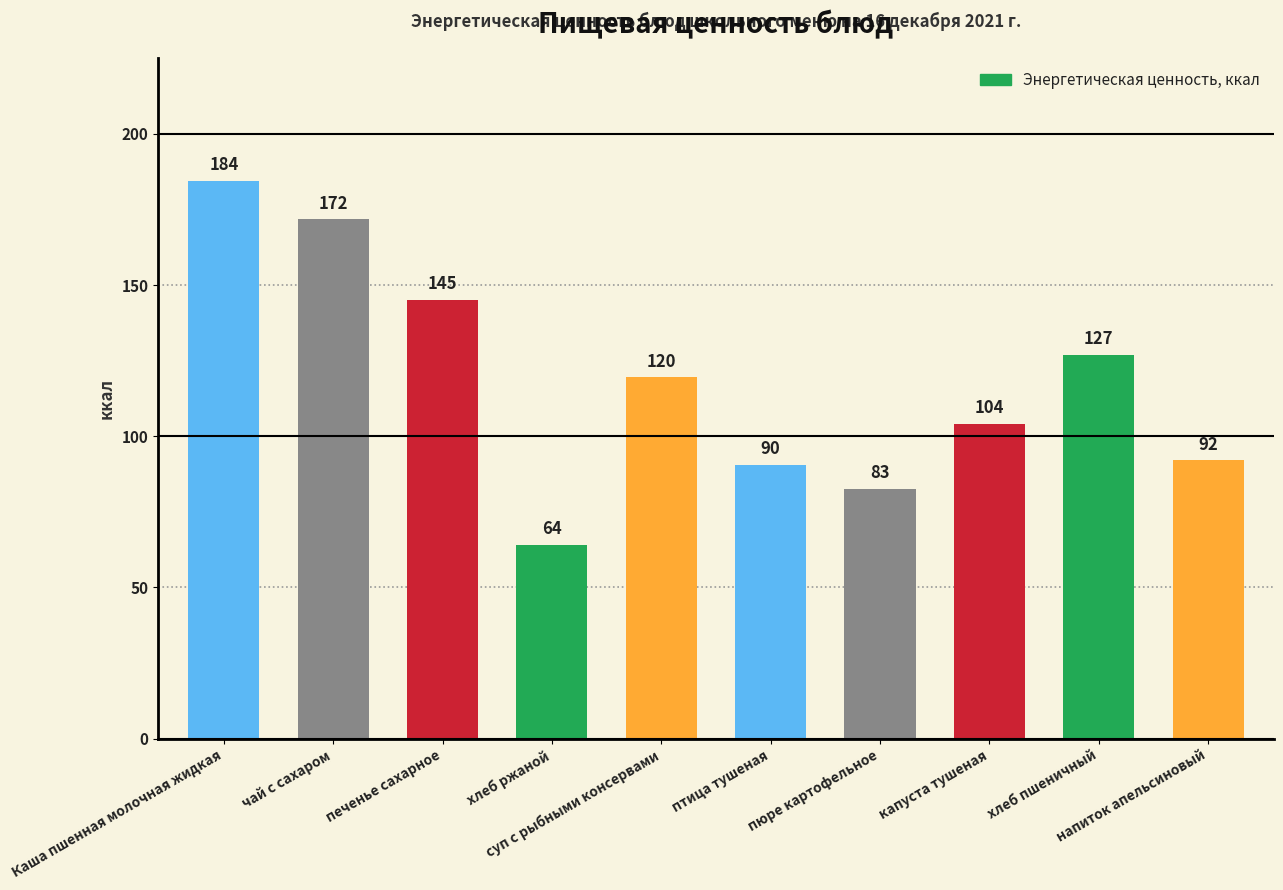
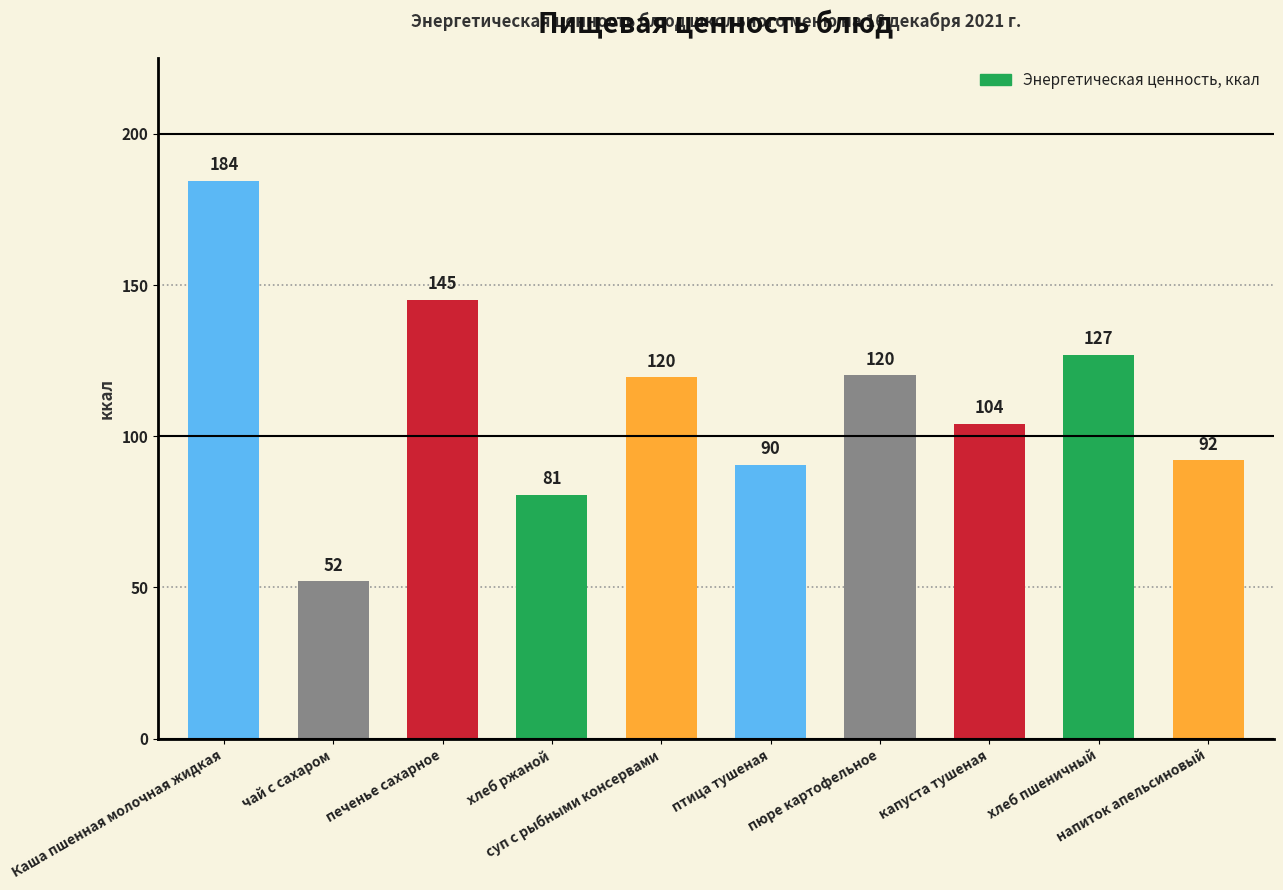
  {
    "Каша пшенная молочная жидкая": 184,
-   "чай с сахаром": 172,
+   "чай с сахаром": 52,
    "печенье сахарное": 145,
-   "хлеб ржаной": 64,
+   "хлеб ржаной": 81,
    "суп с рыбными консервами": 120,
    "птица тушеная": 90,
-   "пюре картофельное": 83,
+   "пюре картофельное": 120,
    "капуста тушеная": 104,
    "хлеб пшеничный": 127,
    "напиток апельсиновый": 92
  }
